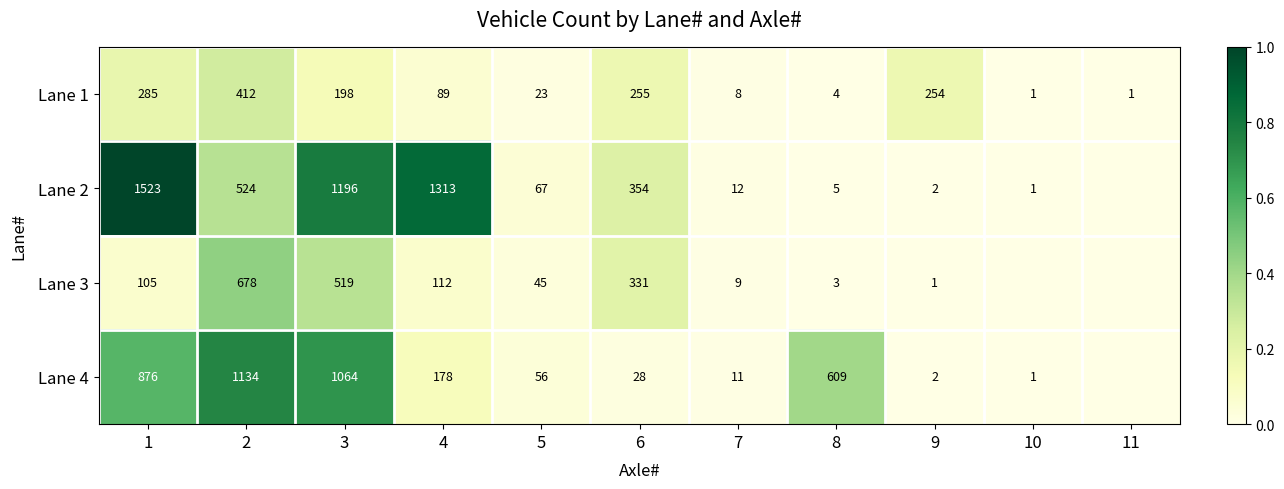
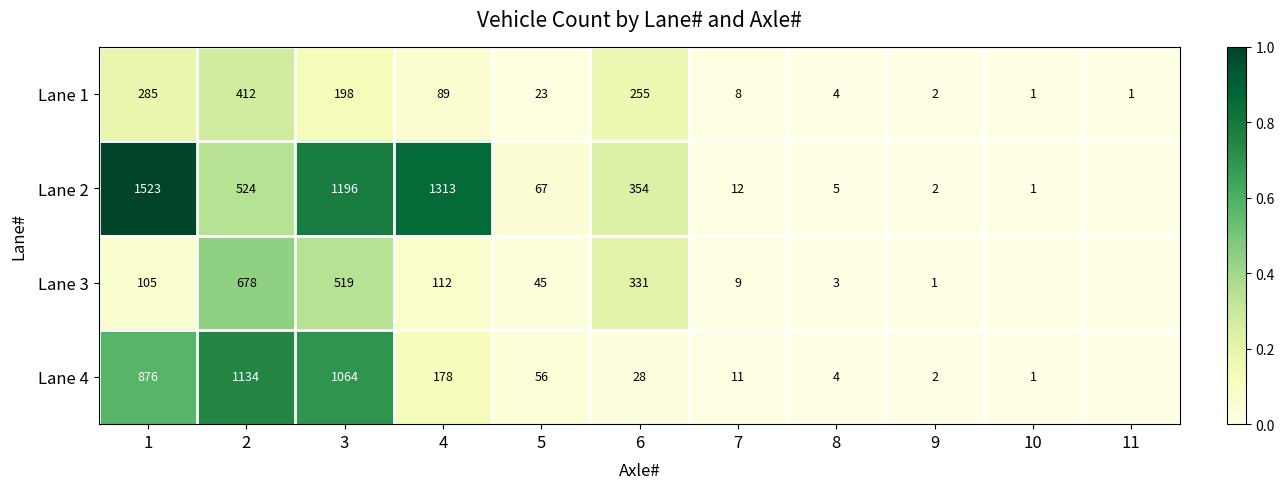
  {
    "Lane 1": {
      "1": 285,
      "2": 412,
      "3": 198,
      "4": 89,
      "5": 23,
      "6": 255,
      "7": 8,
      "8": 4,
-     "9": 254,
+     "9": 2,
      "10": 1,
      "11": 1
    },
    "Lane 2": {
      "1": 1523,
      "2": 524,
      "3": 1196,
      "4": 1313,
      "5": 67,
      "6": 354,
      "7": 12,
      "8": 5,
      "9": 2,
      "10": 1
    },
    "Lane 3": {
      "1": 105,
      "2": 678,
      "3": 519,
      "4": 112,
      "5": 45,
      "6": 331,
      "7": 9,
      "8": 3,
      "9": 1
    },
    "Lane 4": {
      "1": 876,
      "2": 1134,
      "3": 1064,
      "4": 178,
      "5": 56,
      "6": 28,
      "7": 11,
-     "8": 609,
+     "8": 4,
      "9": 2,
      "10": 1
    }
  }
